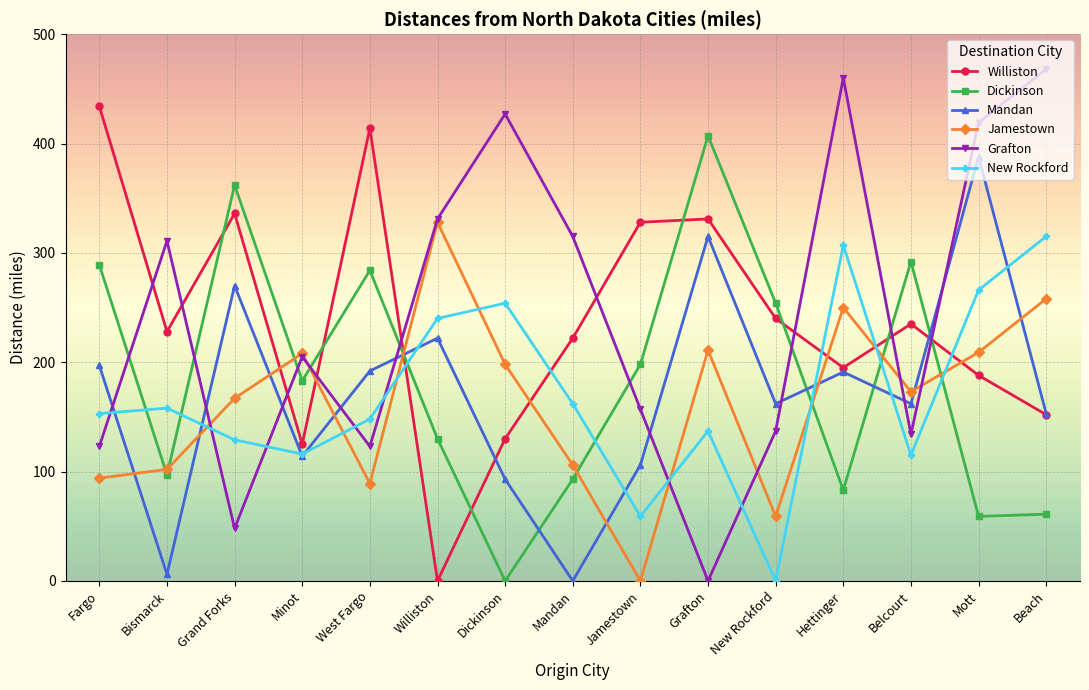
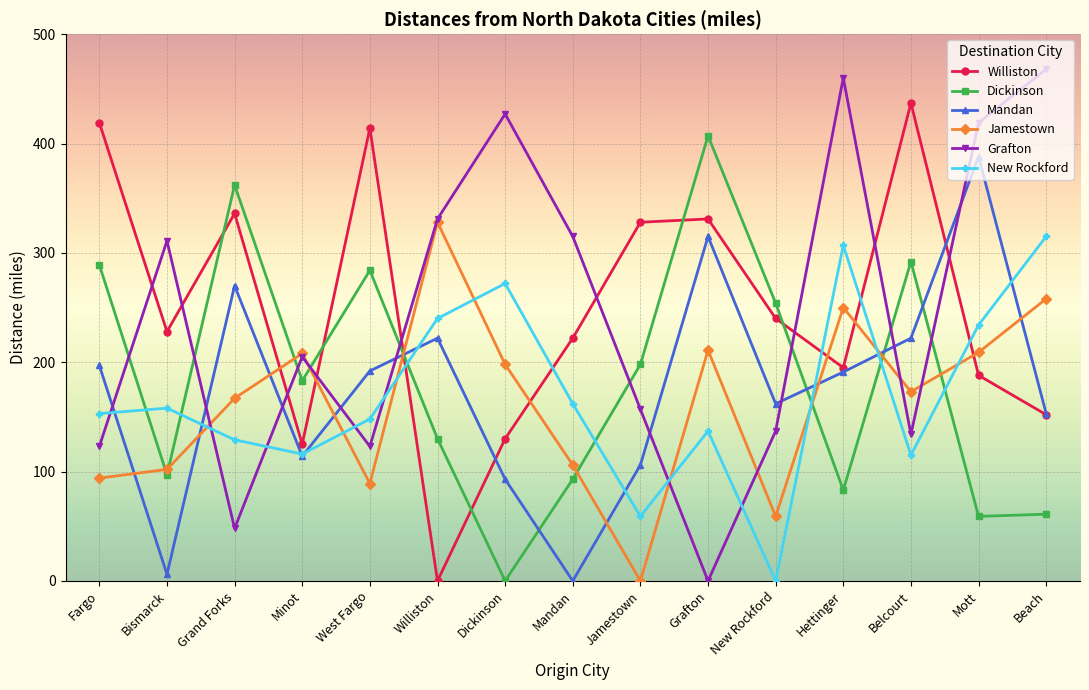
  {
    "Williston": {
-     "Fargo": 434,
+     "Fargo": 419,
      "Bismarck": 228,
      "Grand Forks": 336,
      "Minot": 125,
      "West Fargo": 414,
      "Williston": 0,
      "Dickinson": 130,
      "Mandan": 222,
      "Jamestown": 328,
      "Grafton": 331,
      "New Rockford": 240,
      "Hettinger": 195,
-     "Belcourt": 235,
+     "Belcourt": 437,
      "Mott": 188
    },
    "Dickinson": {
      "Fargo": 289,
      "Bismarck": 97,
      "Grand Forks": 362,
      "Minot": 183,
      "West Fargo": 284,
      "Williston": 130,
      "Dickinson": 0,
      "Mandan": 93,
      "Jamestown": 198,
      "Grafton": 407,
      "New Rockford": 254,
      "Hettinger": 83,
      "Belcourt": 292,
      "Mott": 59,
      "Beach": 61
    },
    "Mandan": {
      "Fargo": 197,
      "Bismarck": 6,
      "Grand Forks": 270,
      "West Fargo": 192,
      "Williston": 222,
      "Dickinson": 93,
      "Mandan": 0,
      "Jamestown": 106,
      "Grafton": 315,
      "New Rockford": 162,
      "Hettinger": 191,
-     "Belcourt": 162
+     "Belcourt": 222
    },
    "Jamestown": {
      "Fargo": 94,
      "Bismarck": 102,
      "Grand Forks": 167,
      "Minot": 208,
      "West Fargo": 89,
      "Williston": 328,
      "Dickinson": 198,
      "Mandan": 106,
      "Jamestown": 0,
      "Grafton": 211,
      "New Rockford": 59,
      "Hettinger": 250,
      "Belcourt": 173,
      "Mott": 209,
      "Beach": 258
    },
    "Grafton": {
      "Fargo": 123,
      "Bismarck": 311,
      "Grand Forks": 48,
      "Minot": 205,
      "West Fargo": 123,
      "Williston": 331,
      "Dickinson": 427,
      "Mandan": 315,
      "Jamestown": 157,
      "Grafton": 0,
      "New Rockford": 137,
      "Hettinger": 460,
      "Belcourt": 134
    },
    "New Rockford": {
      "Fargo": 153,
      "Bismarck": 158,
      "Grand Forks": 129,
      "West Fargo": 148,
      "Williston": 240,
-     "Dickinson": 254,
+     "Dickinson": 272,
      "Mandan": 162,
      "Jamestown": 59,
      "Grafton": 137,
      "New Rockford": 0,
      "Hettinger": 307,
      "Belcourt": 115,
-     "Mott": 266,
+     "Mott": 234,
      "Beach": 315
    }
  }
